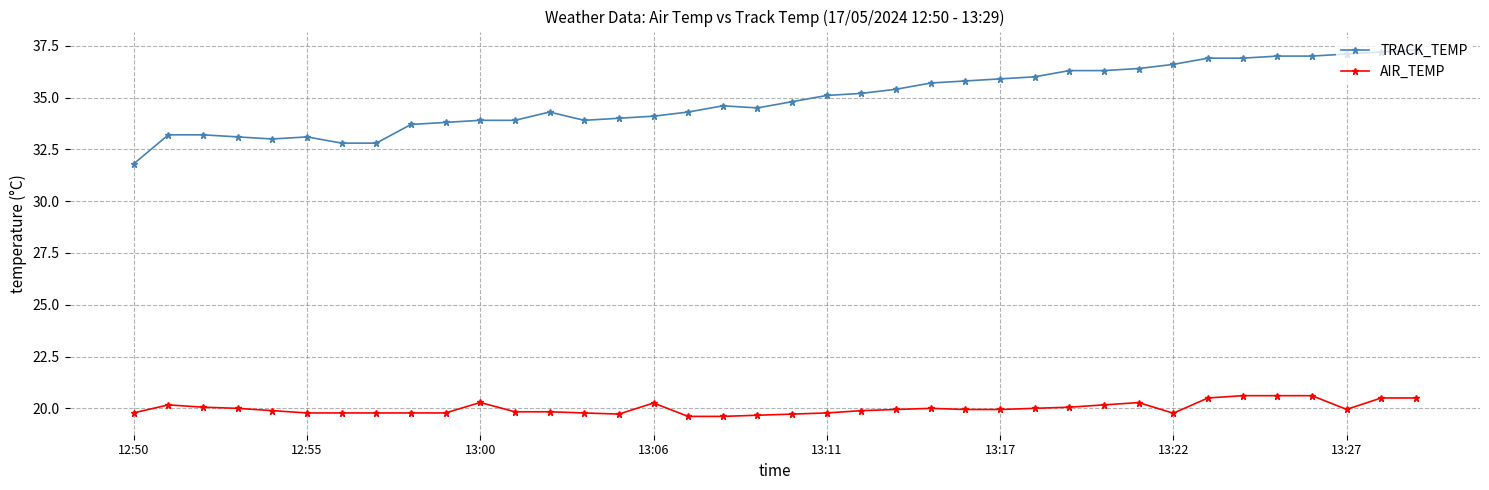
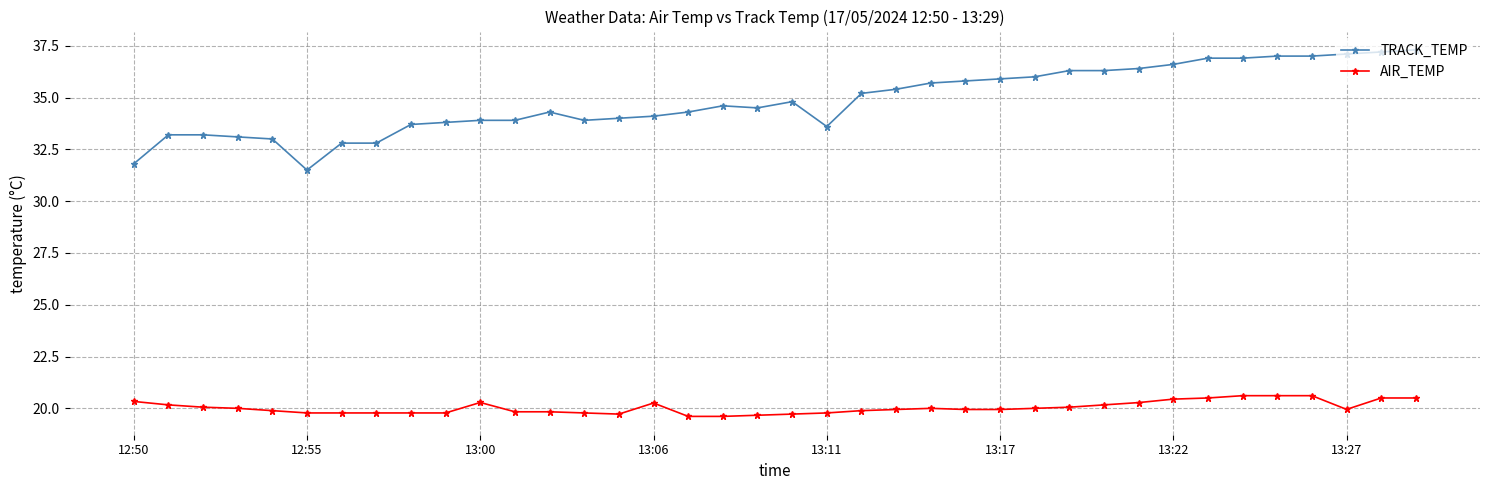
  {
    "TRACK_TEMP": {
      "12:50": 31.8,
-     "12:55": 33.1,
+     "12:55": 31.5,
      "13:00": 33.9,
      "13:06": 34.1,
-     "13:11": 35.1,
+     "13:11": 33.6,
      "13:17": 35.9,
      "13:22": 36.6
    },
    "AIR_TEMP": {
-     "12:50": 19.8,
+     "12:50": 20.3,
      "12:55": 19.8,
      "13:00": 20.3,
      "13:06": 20.3,
      "13:11": 19.8,
      "13:17": 19.9,
-     "13:22": 19.8,
+     "13:22": 20.4,
      "13:27": 19.9
    }
  }
